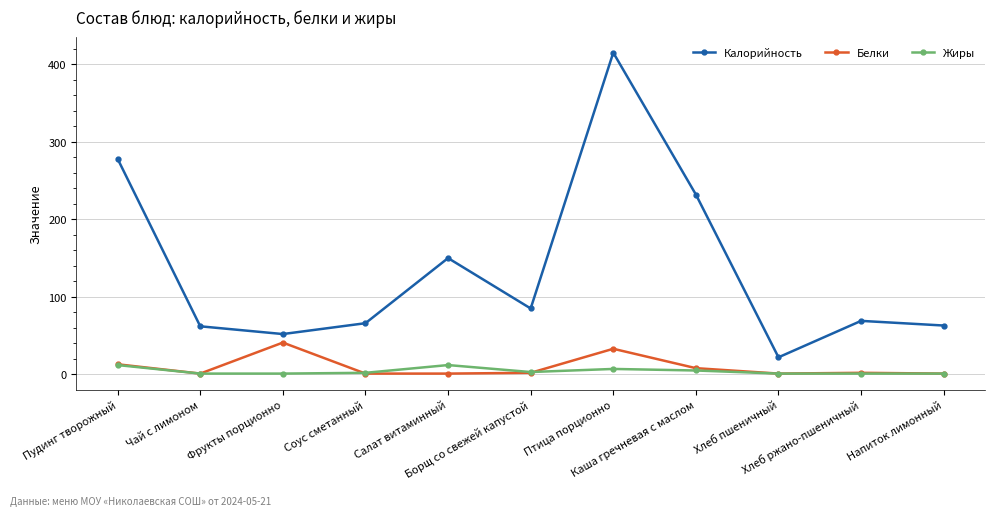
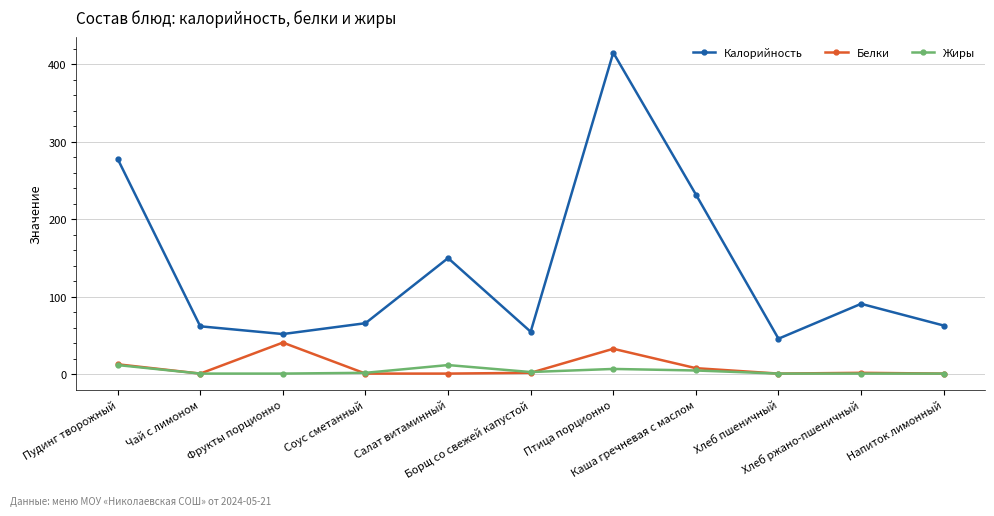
  {
    "Калорийность": {
      "Пудинг творожный": 280,
      "Чай с лимоном": 60,
      "Фрукты порционно": 50,
      "Соус сметанный": 70,
      "Салат витаминный": 150,
-     "Борщ со свежей капустой": 90,
+     "Борщ со свежей капустой": 60,
      "Птица порционно": 420,
      "Каша гречневая с маслом": 230,
-     "Хлеб пшеничный": 20,
-     "Хлеб ржано-пшеничный": 70,
+     "Хлеб пшеничный": 50,
+     "Хлеб ржано-пшеничный": 90,
      "Напиток лимонный": 60
    },
    "Белки": {
      "Фрукты порционно": 40,
      "Салат витаминный": 0,
      "Птица порционно": 30
    },
    "Жиры": {
      "Фрукты порционно": 0,
      "Салат витаминный": 10,
      "Птица порционно": 10
    }
  }
